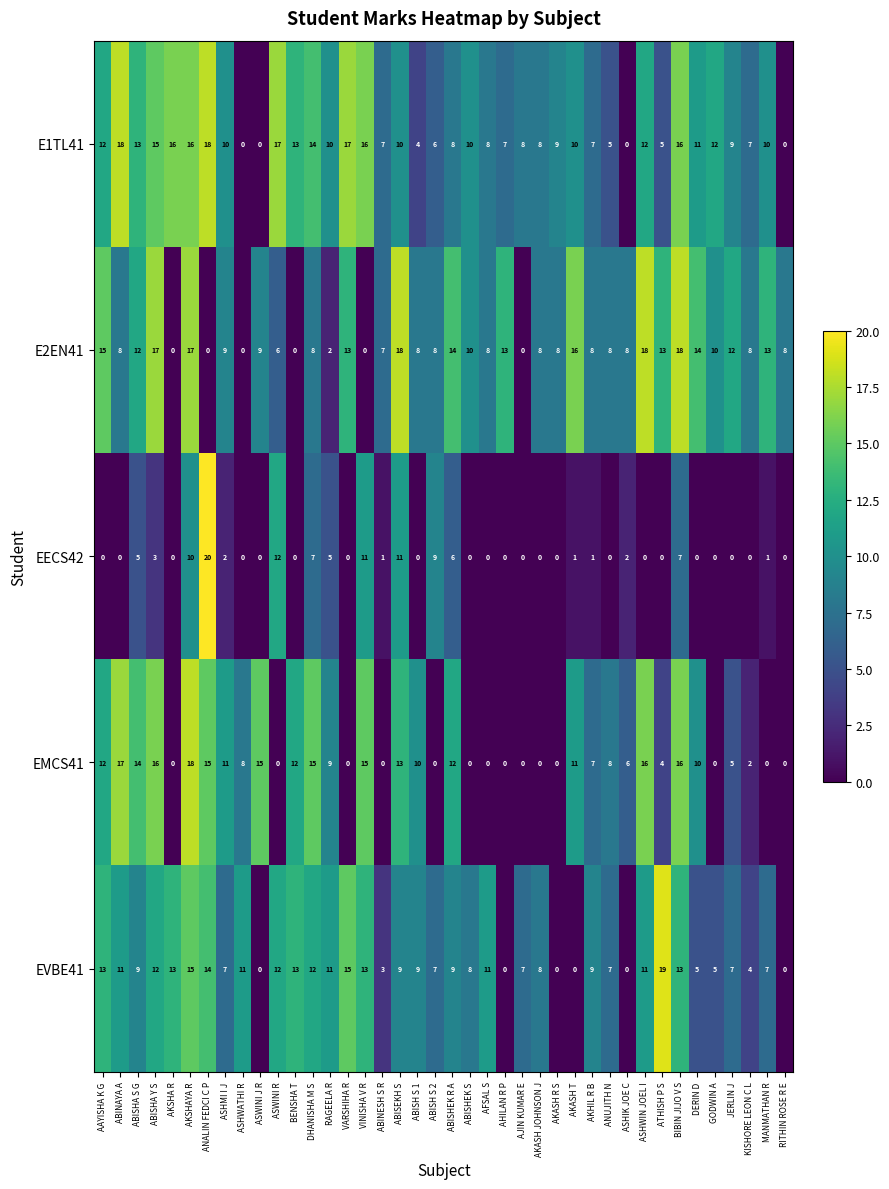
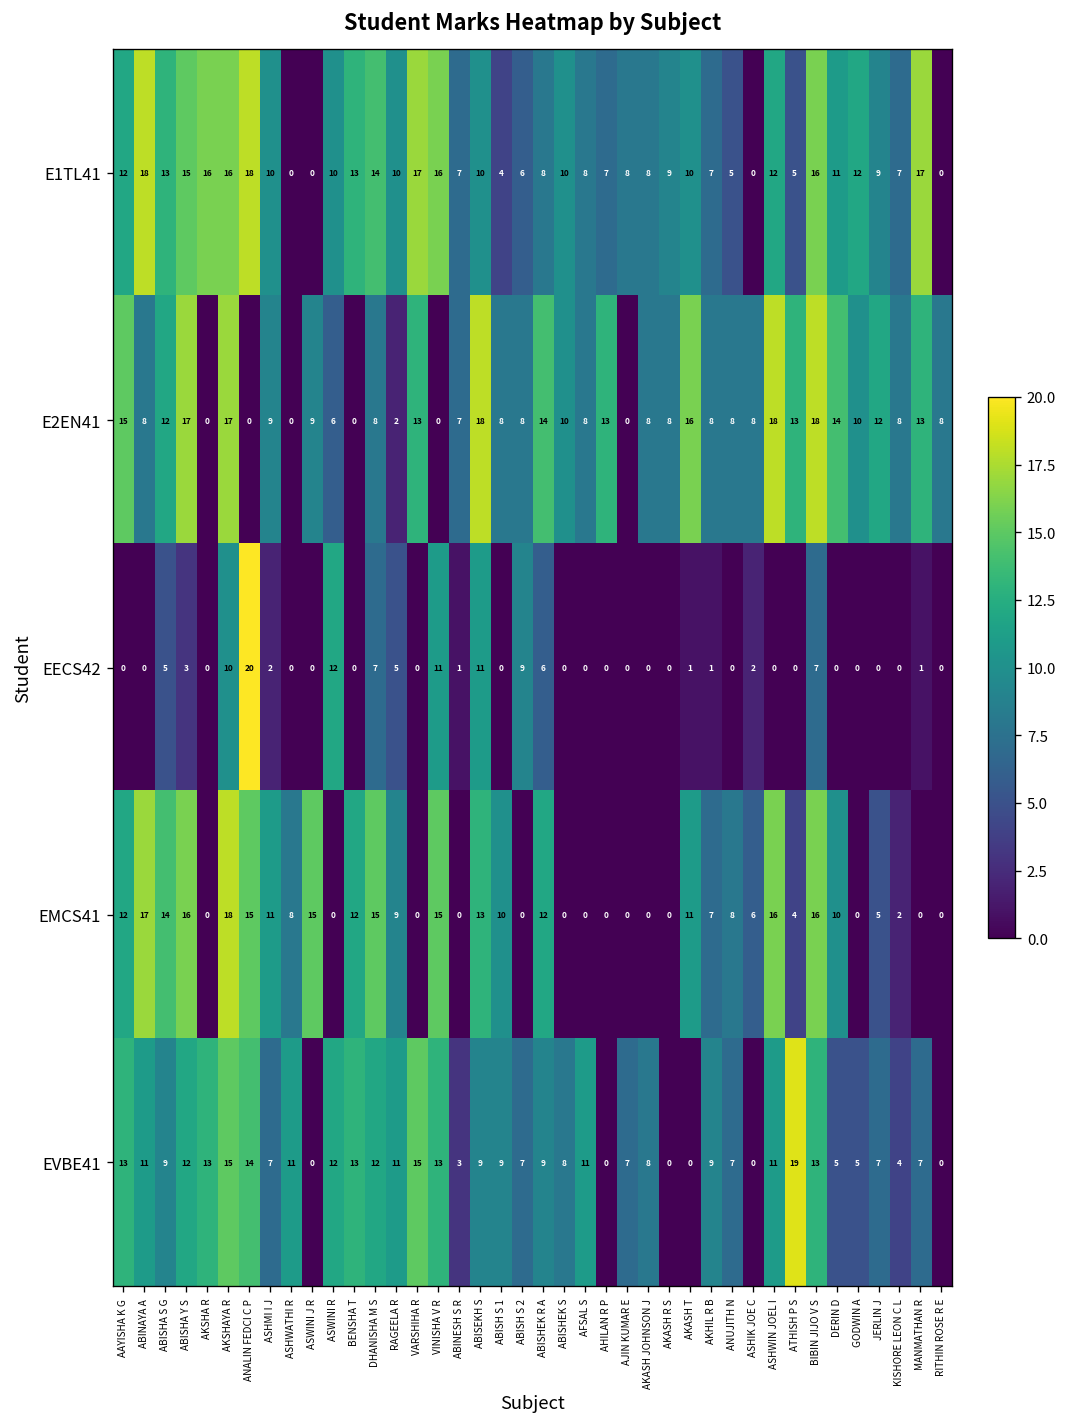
  {
    "E1TL41": {
      "AAYISHA K G": 12,
      "ABINAYA A": 18,
      "ABISHA S G": 13,
      "ABISHA Y S": 15,
      "AKSHA R": 16,
      "AKSHAYA R": 16,
      "ANALIN FEDCI C P": 18,
      "ASHMI I J": 10,
      "ASHWATHI R": 0,
      "ASWINI J R": 0,
-     "ASWINI R": 17,
+     "ASWINI R": 10,
      "BENSHA T": 13,
      "DHANISHA M S": 14,
      "RAGEELA R": 10,
      "VARSHIHA R": 17,
      "VINISHA V R": 16,
      "ABINESH S R": 7,
      "ABISEKH S": 10,
      "ABISH S 1": 4,
      "ABISH S 2": 6,
      "ABISHEK R A": 8,
      "ABISHEK S": 10,
      "AFSAL S": 8,
      "AHILAN R P": 7,
      "AJIN KUMAR E": 8,
      "AKASH JOHNSON J": 8,
      "AKASH R S": 9,
      "AKASH T": 10,
      "AKHIL R B": 7,
      "ANUJITH N": 5,
      "ASHIK JOE C": 0,
      "ASHWIN JOEL I": 12,
      "ATHISH P S": 5,
      "BIBIN JIJO V S": 16,
      "DERIN D": 11,
      "GODWIN A": 12,
      "JERLIN J": 9,
      "KISHORE LEON C L": 7,
-     "MANMATHAN R": 10,
+     "MANMATHAN R": 17,
      "RITHIN ROSE R E": 0
    },
    "E2EN41": {
      "AAYISHA K G": 15,
      "ABINAYA A": 8,
      "ABISHA S G": 12,
      "ABISHA Y S": 17,
      "AKSHA R": 0,
      "AKSHAYA R": 17,
      "ANALIN FEDCI C P": 0,
      "ASHMI I J": 9,
      "ASHWATHI R": 0,
      "ASWINI J R": 9,
      "ASWINI R": 6,
      "BENSHA T": 0,
      "DHANISHA M S": 8,
      "RAGEELA R": 2,
      "VARSHIHA R": 13,
      "VINISHA V R": 0,
      "ABINESH S R": 7,
      "ABISEKH S": 18,
      "ABISH S 1": 8,
      "ABISH S 2": 8,
      "ABISHEK R A": 14,
      "ABISHEK S": 10,
      "AFSAL S": 8,
      "AHILAN R P": 13,
      "AJIN KUMAR E": 0,
      "AKASH JOHNSON J": 8,
      "AKASH R S": 8,
      "AKASH T": 16,
      "AKHIL R B": 8,
      "ANUJITH N": 8,
      "ASHIK JOE C": 8,
      "ASHWIN JOEL I": 18,
      "ATHISH P S": 13,
      "BIBIN JIJO V S": 18,
      "DERIN D": 14,
      "GODWIN A": 10,
      "JERLIN J": 12,
      "KISHORE LEON C L": 8,
      "MANMATHAN R": 13,
      "RITHIN ROSE R E": 8
    },
    "EECS42": {
      "AAYISHA K G": 0,
      "ABINAYA A": 0,
      "ABISHA S G": 5,
      "ABISHA Y S": 3,
      "AKSHA R": 0,
      "AKSHAYA R": 10,
      "ANALIN FEDCI C P": 20,
      "ASHMI I J": 2,
      "ASHWATHI R": 0,
      "ASWINI J R": 0,
      "ASWINI R": 12,
      "BENSHA T": 0,
      "DHANISHA M S": 7,
      "RAGEELA R": 5,
      "VARSHIHA R": 0,
      "VINISHA V R": 11,
      "ABINESH S R": 1,
      "ABISEKH S": 11,
      "ABISH S 1": 0,
      "ABISH S 2": 9,
      "ABISHEK R A": 6,
      "ABISHEK S": 0,
      "AFSAL S": 0,
      "AHILAN R P": 0,
      "AJIN KUMAR E": 0,
      "AKASH JOHNSON J": 0,
      "AKASH R S": 0,
      "AKASH T": 1,
      "AKHIL R B": 1,
      "ANUJITH N": 0,
      "ASHIK JOE C": 2,
      "ASHWIN JOEL I": 0,
      "ATHISH P S": 0,
      "BIBIN JIJO V S": 7,
      "DERIN D": 0,
      "GODWIN A": 0,
      "JERLIN J": 0,
      "KISHORE LEON C L": 0,
      "MANMATHAN R": 1,
      "RITHIN ROSE R E": 0
    },
    "EMCS41": {
      "AAYISHA K G": 12,
      "ABINAYA A": 17,
      "ABISHA S G": 14,
      "ABISHA Y S": 16,
      "AKSHA R": 0,
      "AKSHAYA R": 18,
      "ANALIN FEDCI C P": 15,
      "ASHMI I J": 11,
      "ASHWATHI R": 8,
      "ASWINI J R": 15,
      "ASWINI R": 0,
      "BENSHA T": 12,
      "DHANISHA M S": 15,
      "RAGEELA R": 9,
      "VARSHIHA R": 0,
      "VINISHA V R": 15,
      "ABINESH S R": 0,
      "ABISEKH S": 13,
      "ABISH S 1": 10,
      "ABISH S 2": 0,
      "ABISHEK R A": 12,
      "ABISHEK S": 0,
      "AFSAL S": 0,
      "AHILAN R P": 0,
      "AJIN KUMAR E": 0,
      "AKASH JOHNSON J": 0,
      "AKASH R S": 0,
      "AKASH T": 11,
      "AKHIL R B": 7,
      "ANUJITH N": 8,
      "ASHIK JOE C": 6,
      "ASHWIN JOEL I": 16,
      "ATHISH P S": 4,
      "BIBIN JIJO V S": 16,
      "DERIN D": 10,
      "GODWIN A": 0,
      "JERLIN J": 5,
      "KISHORE LEON C L": 2,
      "MANMATHAN R": 0,
      "RITHIN ROSE R E": 0
    },
    "EVBE41": {
      "AAYISHA K G": 13,
      "ABINAYA A": 11,
      "ABISHA S G": 9,
      "ABISHA Y S": 12,
      "AKSHA R": 13,
      "AKSHAYA R": 15,
      "ANALIN FEDCI C P": 14,
      "ASHMI I J": 7,
      "ASHWATHI R": 11,
      "ASWINI J R": 0,
      "ASWINI R": 12,
      "BENSHA T": 13,
      "DHANISHA M S": 12,
      "RAGEELA R": 11,
      "VARSHIHA R": 15,
      "VINISHA V R": 13,
      "ABINESH S R": 3,
      "ABISEKH S": 9,
      "ABISH S 1": 9,
      "ABISH S 2": 7,
      "ABISHEK R A": 9,
      "ABISHEK S": 8,
      "AFSAL S": 11,
      "AHILAN R P": 0,
      "AJIN KUMAR E": 7,
      "AKASH JOHNSON J": 8,
      "AKASH R S": 0,
      "AKASH T": 0,
      "AKHIL R B": 9,
      "ANUJITH N": 7,
      "ASHIK JOE C": 0,
      "ASHWIN JOEL I": 11,
      "ATHISH P S": 19,
      "BIBIN JIJO V S": 13,
      "DERIN D": 5,
      "GODWIN A": 5,
      "JERLIN J": 7,
      "KISHORE LEON C L": 4,
      "MANMATHAN R": 7,
      "RITHIN ROSE R E": 0
    }
  }
